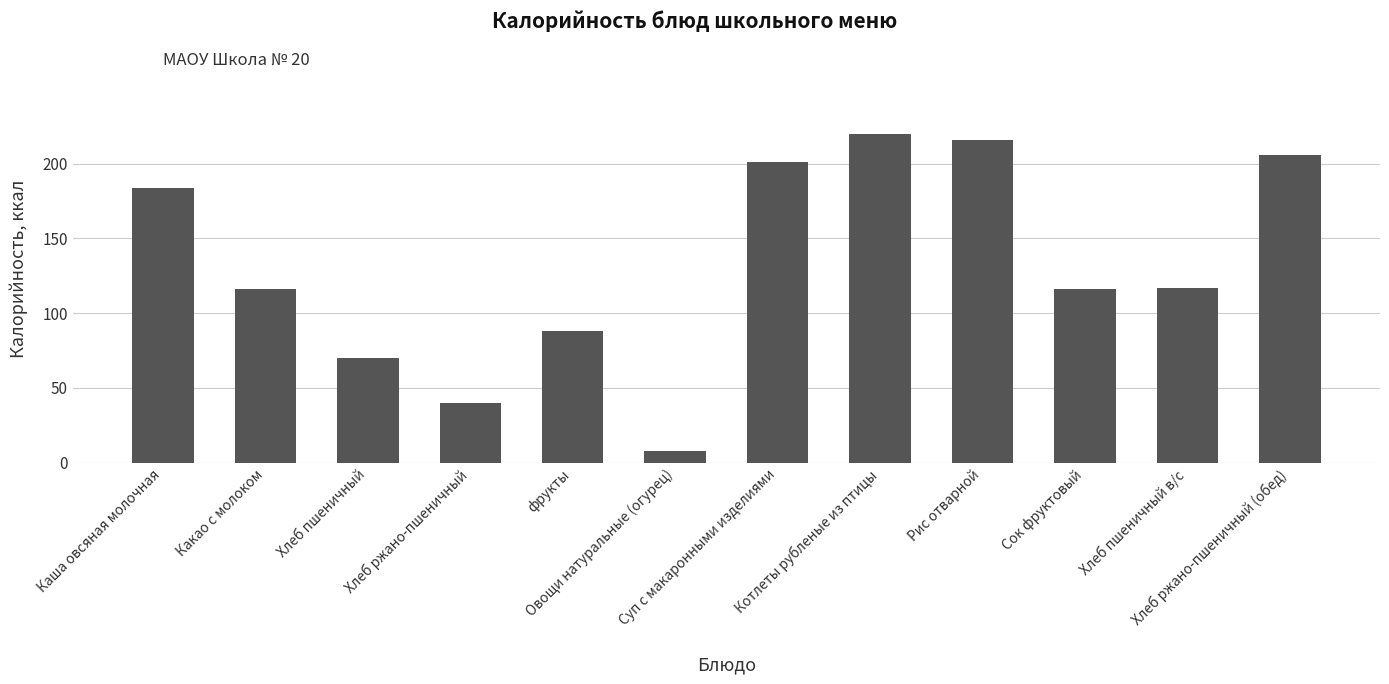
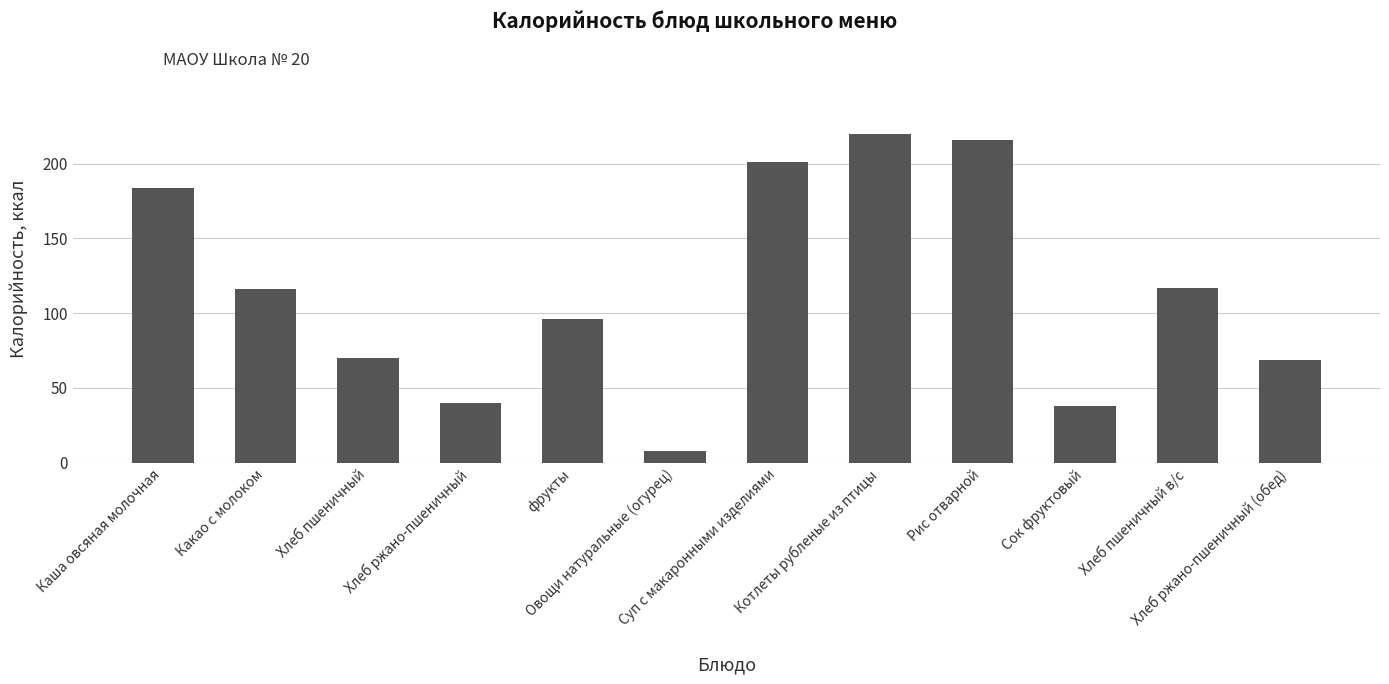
  {
    "Каша овсяная молочная": 184,
    "Какао с молоком": 116,
    "Хлеб пшеничный": 70,
    "Хлеб ржано-пшеничный": 40,
-   "фрукты": 88,
+   "фрукты": 96,
    "Овощи натуральные (огурец)": 8,
    "Суп с макаронными изделиями": 201,
    "Котлеты рубленые из птицы": 220,
    "Рис отварной": 216,
-   "Сок фруктовый": 116,
+   "Сок фруктовый": 38,
    "Хлеб пшеничный в/с": 117,
-   "Хлеб ржано-пшеничный (обед)": 206
+   "Хлеб ржано-пшеничный (обед)": 69
  }
